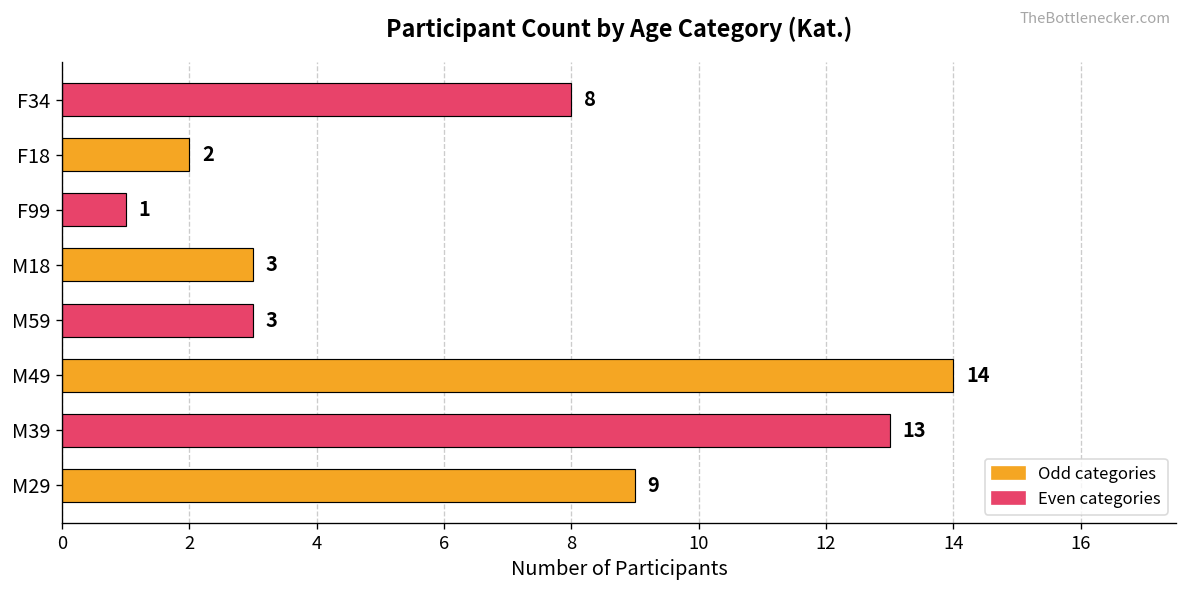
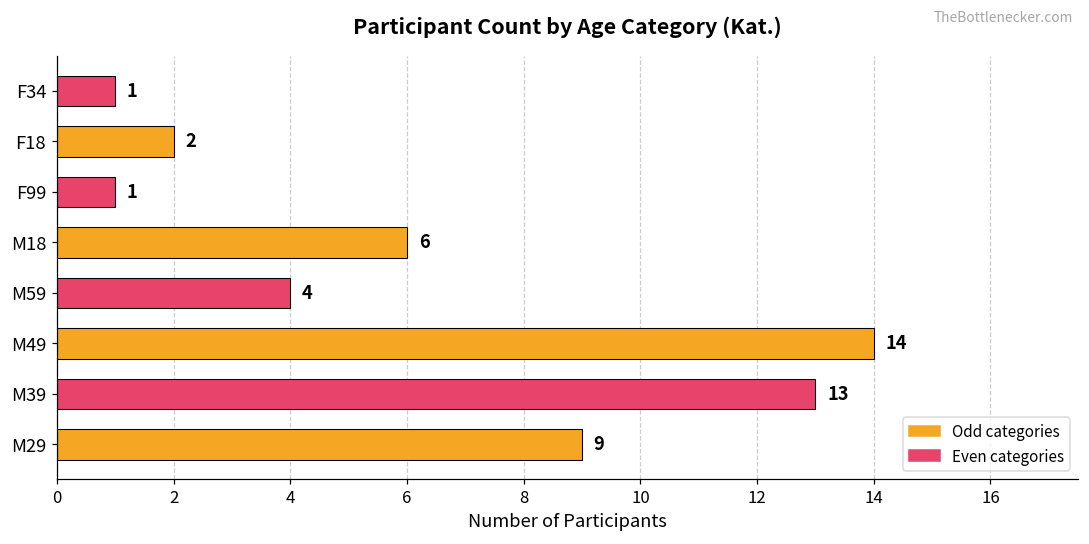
  {
-   "F34": 8,
+   "F34": 1,
    "F18": 2,
    "F99": 1,
-   "M18": 3,
-   "M59": 3,
+   "M18": 6,
+   "M59": 4,
    "M49": 14,
    "M39": 13,
    "M29": 9
  }
